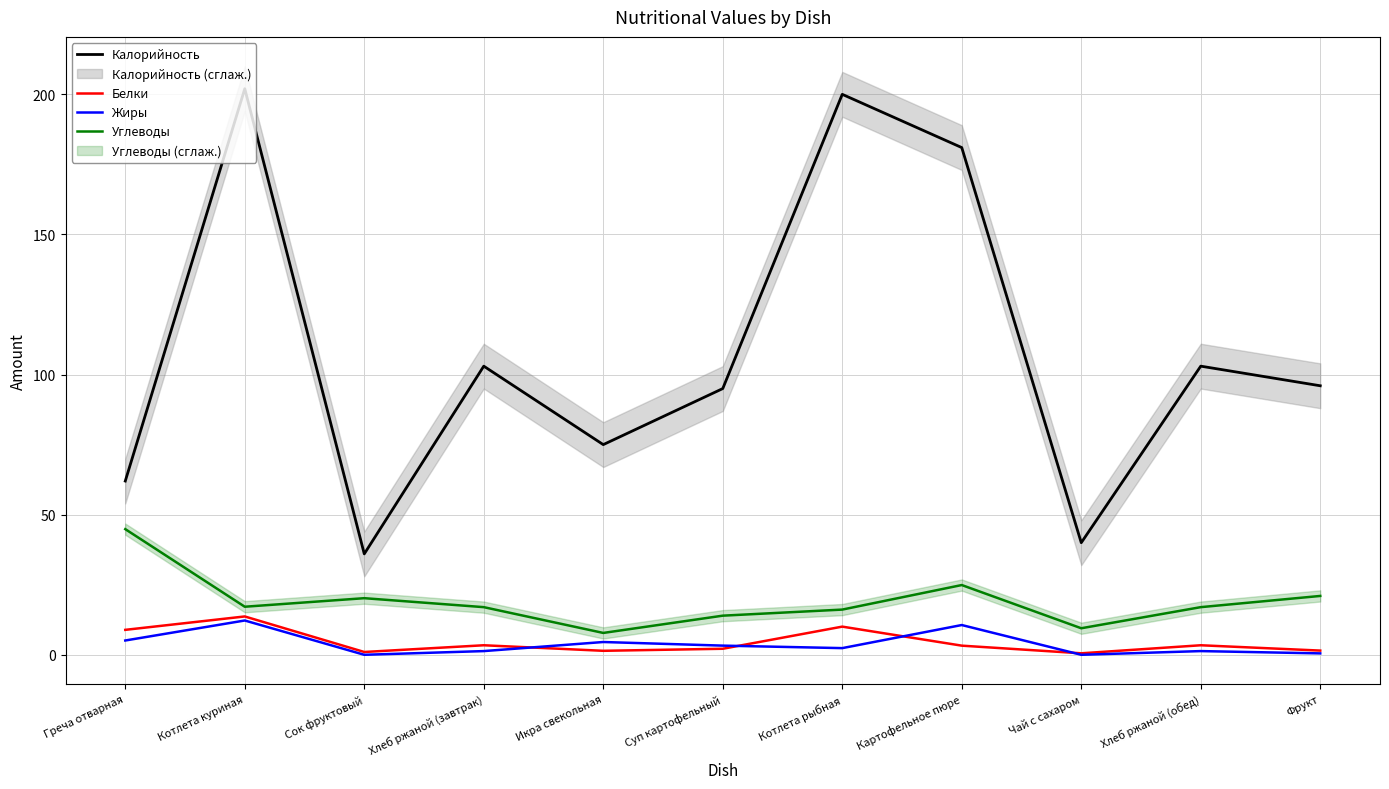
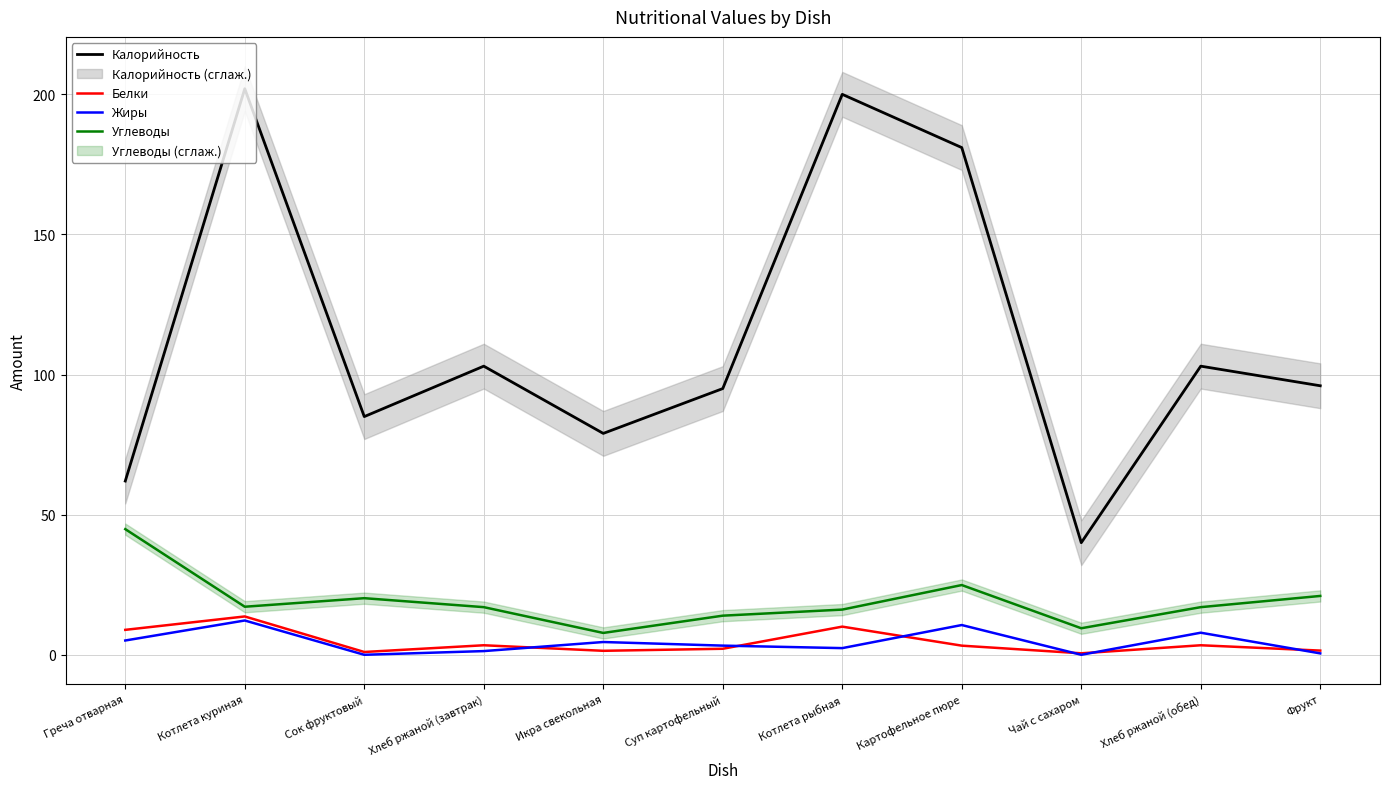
  {
    "Калорийность": {
      "Греча отварная": 62,
-     "Сок фруктовый": 36,
+     "Сок фруктовый": 85,
      "Хлеб ржаной (завтрак)": 103,
-     "Икра свекольная": 75,
+     "Икра свекольная": 79,
      "Суп картофельный": 95,
      "Котлета рыбная": 200,
      "Картофельное пюре": 181,
      "Чай с сахаром": 40,
      "Хлеб ржаной (обед)": 103,
      "Фрукт": 96
    },
    "Белки": {
      "Греча отварная": 9,
      "Котлета куриная": 14,
      "Сок фруктовый": 1,
      "Хлеб ржаной (завтрак)": 3,
      "Икра свекольная": 1,
      "Суп картофельный": 2,
      "Котлета рыбная": 10,
      "Картофельное пюре": 3,
      "Хлеб ржаной (обед)": 3,
      "Фрукт": 2
    },
    "Жиры": {
      "Греча отварная": 5,
      "Котлета куриная": 12,
      "Сок фруктовый": 0,
      "Хлеб ржаной (завтрак)": 1,
      "Икра свекольная": 5,
      "Суп картофельный": 3,
      "Котлета рыбная": 2,
      "Картофельное пюре": 11,
-     "Хлеб ржаной (обед)": 1,
+     "Хлеб ржаной (обед)": 8,
      "Фрукт": 1
    }
  }
